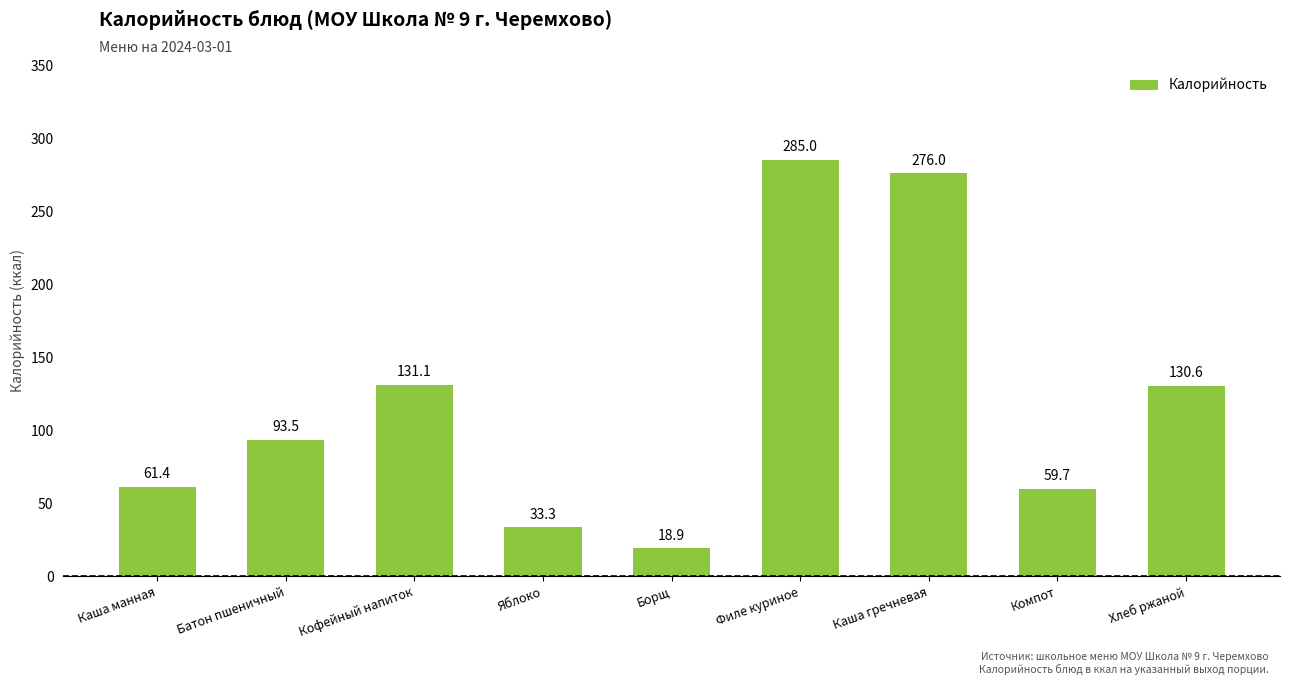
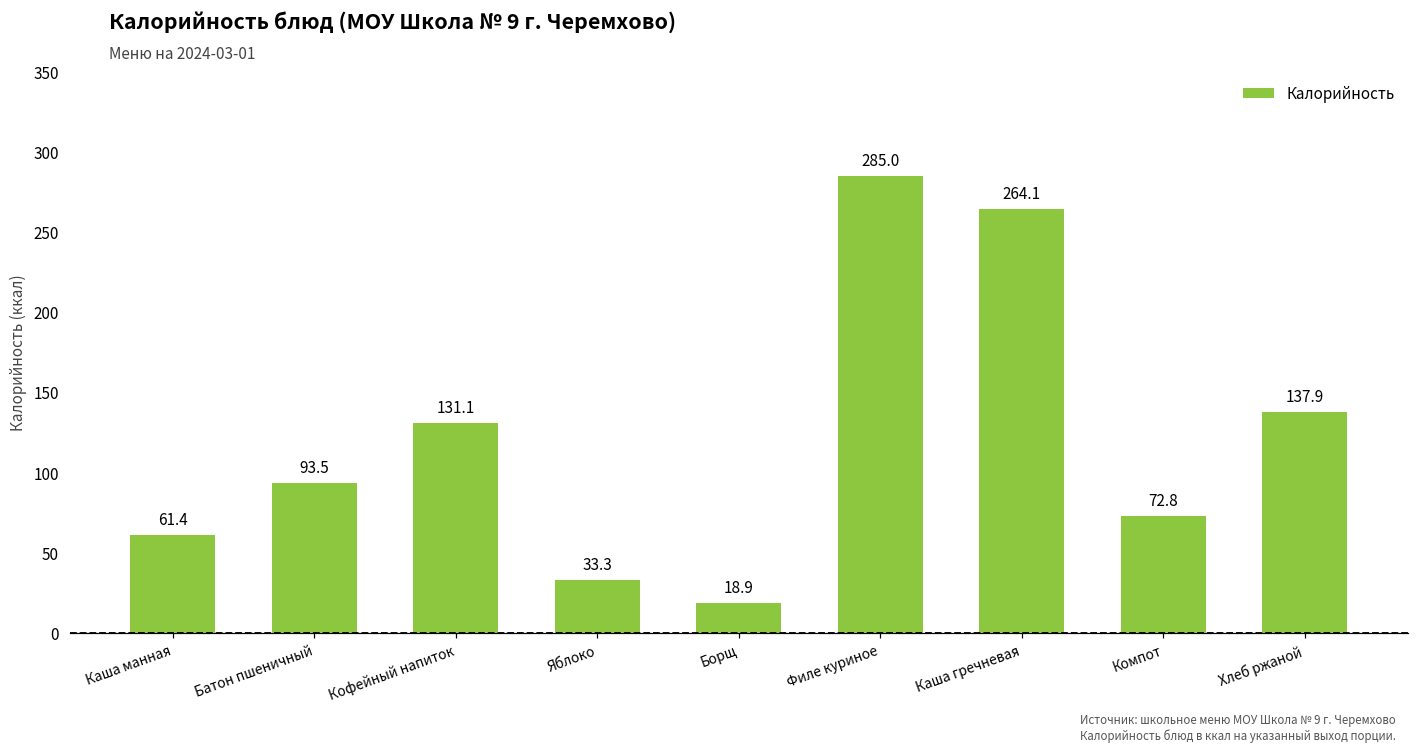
  {
    "Каша манная": 61.4,
    "Батон пшеничный": 93.5,
    "Кофейный напиток": 131.1,
    "Яблоко": 33.3,
    "Борщ": 18.9,
    "Филе куриное": 285.0,
-   "Каша гречневая": 276.0,
-   "Компот": 59.7,
-   "Хлеб ржаной": 130.6
+   "Каша гречневая": 264.1,
+   "Компот": 72.8,
+   "Хлеб ржаной": 137.9
  }
